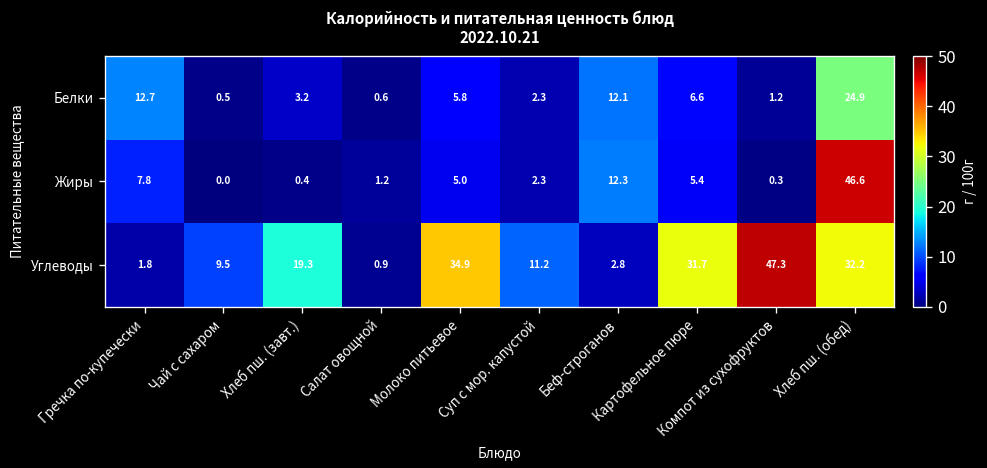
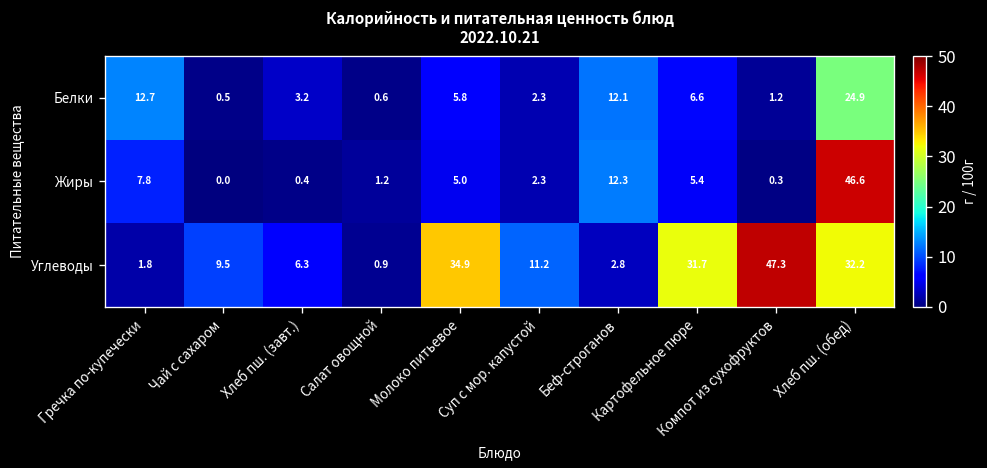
  {
    "Белки": {
      "Гречка по-купечески": 12.7,
      "Чай с сахаром": 0.5,
      "Хлеб пш. (завт.)": 3.2,
      "Салат овощной": 0.6,
      "Молоко питьевое": 5.8,
      "Суп с мор. капустой": 2.3,
      "Беф-строганов": 12.1,
      "Картофельное пюре": 6.6,
      "Компот из сухофруктов": 1.2,
      "Хлеб пш. (обед)": 24.9
    },
    "Жиры": {
      "Гречка по-купечески": 7.8,
      "Чай с сахаром": 0.0,
      "Хлеб пш. (завт.)": 0.4,
      "Салат овощной": 1.2,
      "Молоко питьевое": 5.0,
      "Суп с мор. капустой": 2.3,
      "Беф-строганов": 12.3,
      "Картофельное пюре": 5.4,
      "Компот из сухофруктов": 0.3,
      "Хлеб пш. (обед)": 46.6
    },
    "Углеводы": {
      "Гречка по-купечески": 1.8,
      "Чай с сахаром": 9.5,
-     "Хлеб пш. (завт.)": 19.3,
+     "Хлеб пш. (завт.)": 6.3,
      "Салат овощной": 0.9,
      "Молоко питьевое": 34.9,
      "Суп с мор. капустой": 11.2,
      "Беф-строганов": 2.8,
      "Картофельное пюре": 31.7,
      "Компот из сухофруктов": 47.3,
      "Хлеб пш. (обед)": 32.2
    }
  }
